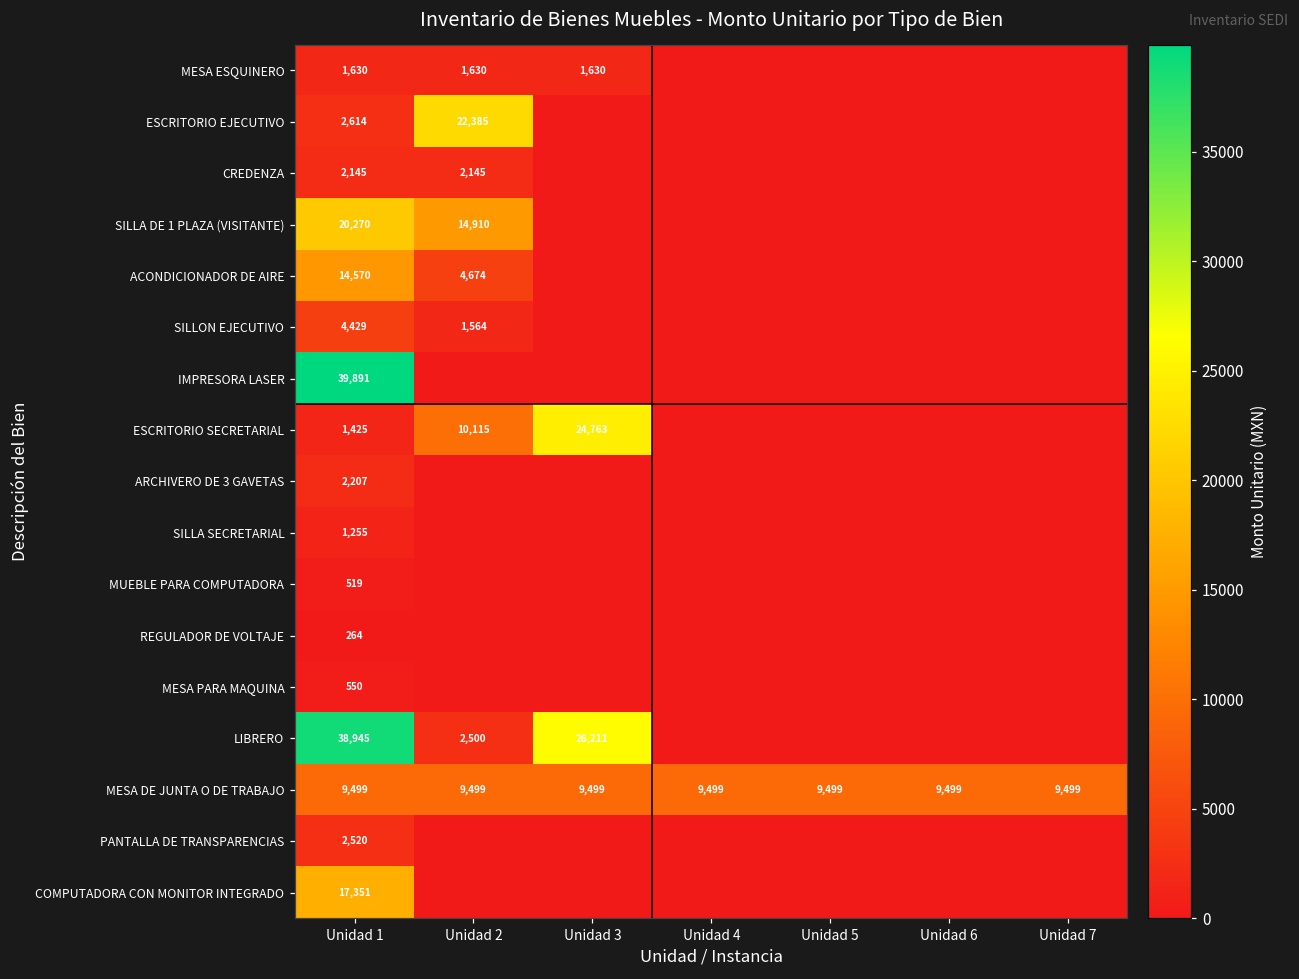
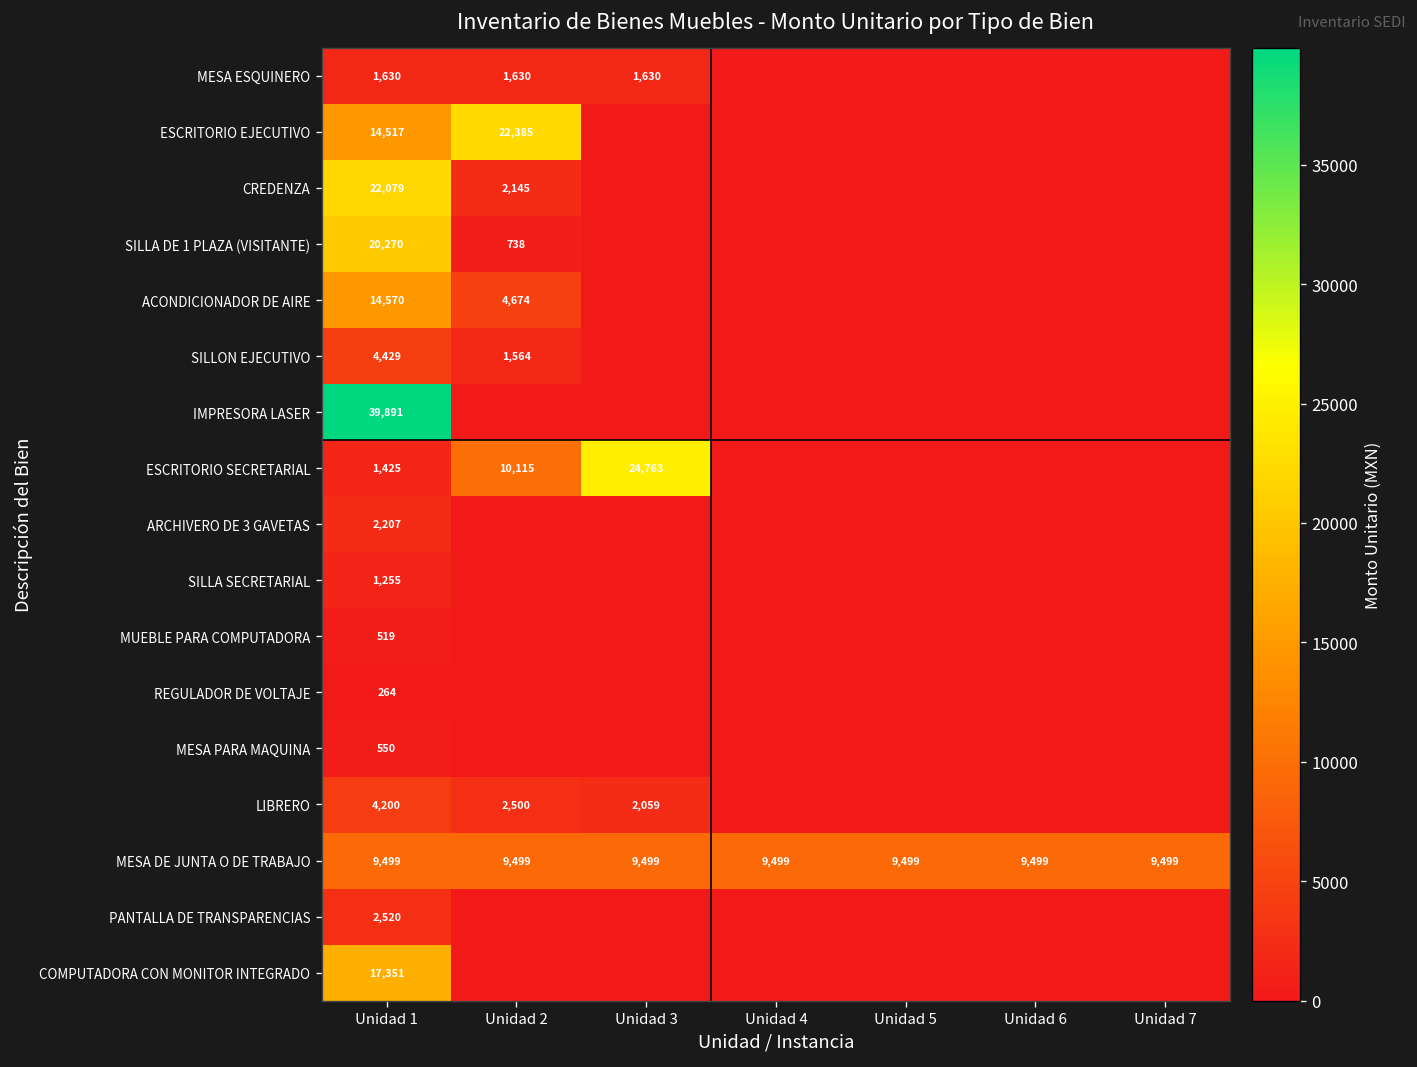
  {
    "MESA ESQUINERO": {
      "Unidad 1": "1,630",
      "Unidad 2": "1,630",
      "Unidad 3": "1,630"
    },
    "ESCRITORIO EJECUTIVO": {
-     "Unidad 1": "2,614",
+     "Unidad 1": "14,517",
      "Unidad 2": "22,385"
    },
    "CREDENZA": {
-     "Unidad 1": "2,145",
+     "Unidad 1": "22,079",
      "Unidad 2": "2,145"
    },
    "SILLA DE 1 PLAZA (VISITANTE)": {
      "Unidad 1": "20,270",
-     "Unidad 2": "14,910"
+     "Unidad 2": "738"
    },
    "ACONDICIONADOR DE AIRE": {
      "Unidad 1": "14,570",
      "Unidad 2": "4,674"
    },
    "SILLON EJECUTIVO": {
      "Unidad 1": "4,429",
      "Unidad 2": "1,564"
    },
    "IMPRESORA LASER": {
      "Unidad 1": "39,891"
    },
    "ESCRITORIO SECRETARIAL": {
      "Unidad 1": "1,425",
      "Unidad 2": "10,115",
      "Unidad 3": "24,763"
    },
    "ARCHIVERO DE 3 GAVETAS": {
      "Unidad 1": "2,207"
    },
    "SILLA SECRETARIAL": {
      "Unidad 1": "1,255"
    },
    "MUEBLE PARA COMPUTADORA": {
      "Unidad 1": "519"
    },
    "REGULADOR DE VOLTAJE": {
      "Unidad 1": "264"
    },
    "MESA PARA MAQUINA": {
      "Unidad 1": "550"
    },
    "LIBRERO": {
-     "Unidad 1": "38,945",
+     "Unidad 1": "4,200",
      "Unidad 2": "2,500",
-     "Unidad 3": "26,211"
+     "Unidad 3": "2,059"
    },
    "MESA DE JUNTA O DE TRABAJO": {
      "Unidad 1": "9,499",
      "Unidad 2": "9,499",
      "Unidad 3": "9,499",
      "Unidad 4": "9,499",
      "Unidad 5": "9,499",
      "Unidad 6": "9,499",
      "Unidad 7": "9,499"
    },
    "PANTALLA DE TRANSPARENCIAS": {
      "Unidad 1": "2,520"
    },
    "COMPUTADORA CON MONITOR INTEGRADO": {
      "Unidad 1": "17,351"
    }
  }
